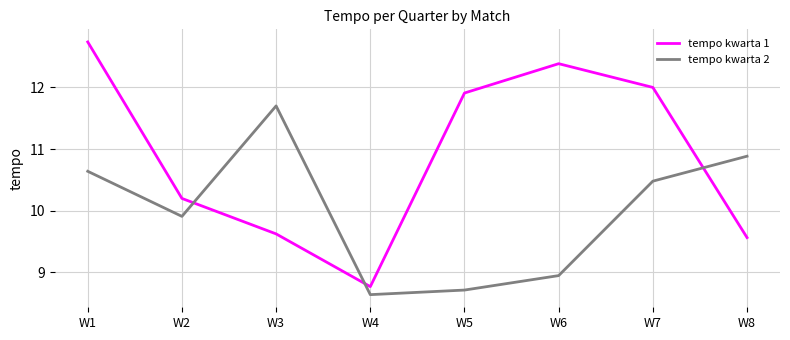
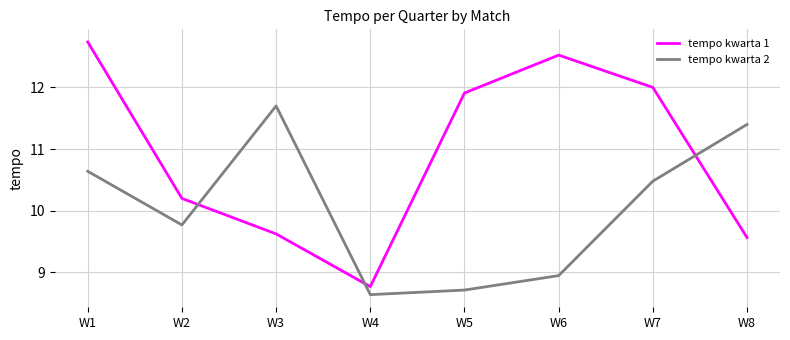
  {
    "tempo kwarta 1": {
      "W1": 12.7,
      "W2": 10.2,
      "W3": 9.6,
      "W4": 8.8,
      "W5": 11.9,
-     "W6": 12.4,
+     "W6": 12.5,
      "W7": 12.0,
      "W8": 9.6
    },
    "tempo kwarta 2": {
      "W1": 10.6,
-     "W2": 9.9,
+     "W2": 9.8,
      "W3": 11.7,
      "W4": 8.6,
      "W5": 8.7,
      "W6": 8.9,
      "W7": 10.5,
-     "W8": 10.9
+     "W8": 11.4
    }
  }
